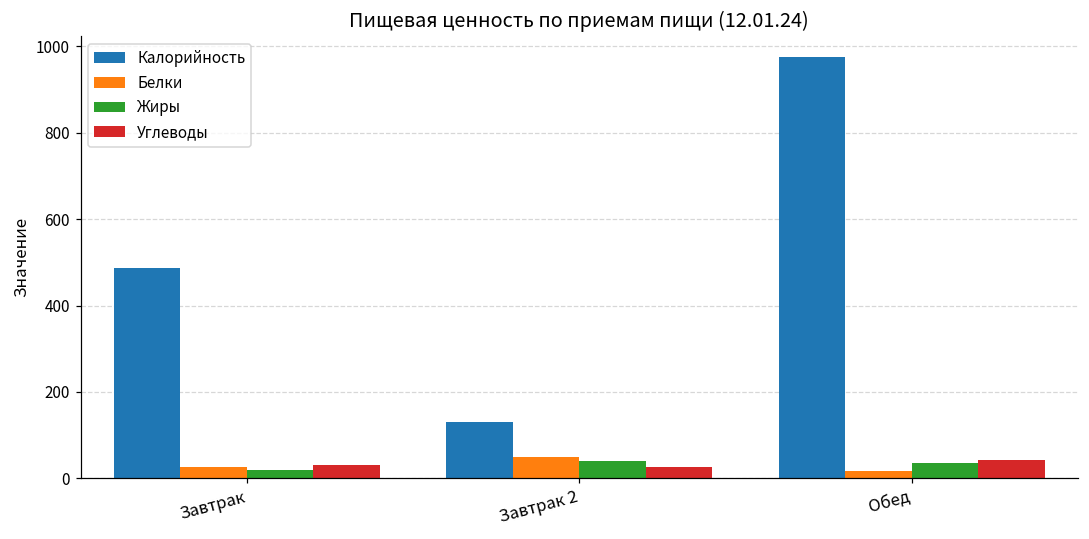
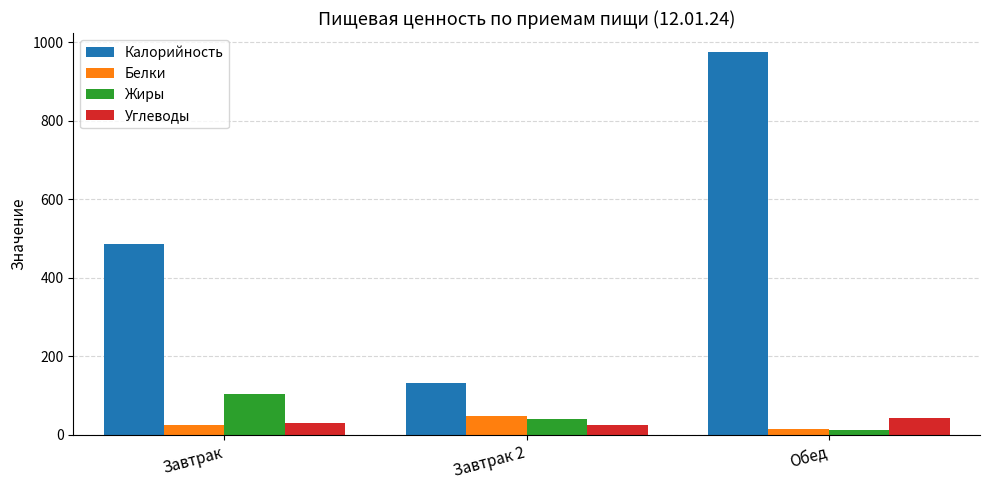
  {
    "Калорийность": {
      "Завтрак": 490,
      "Завтрак 2": 130,
      "Обед": 970
    },
    "Белки": {
      "Завтрак": 30,
      "Завтрак 2": 50,
      "Обед": 20
    },
    "Жиры": {
-     "Завтрак": 20,
+     "Завтрак": 100,
      "Завтрак 2": 40,
-     "Обед": 30
+     "Обед": 10
    },
    "Углеводы": {
      "Завтрак": 30,
      "Завтрак 2": 30,
      "Обед": 40
    }
  }
